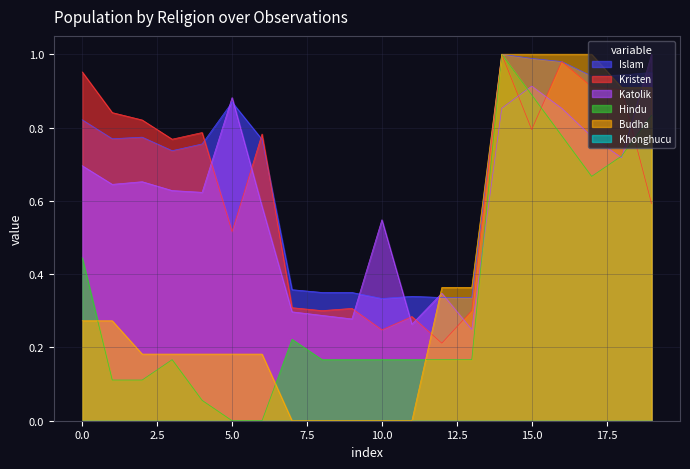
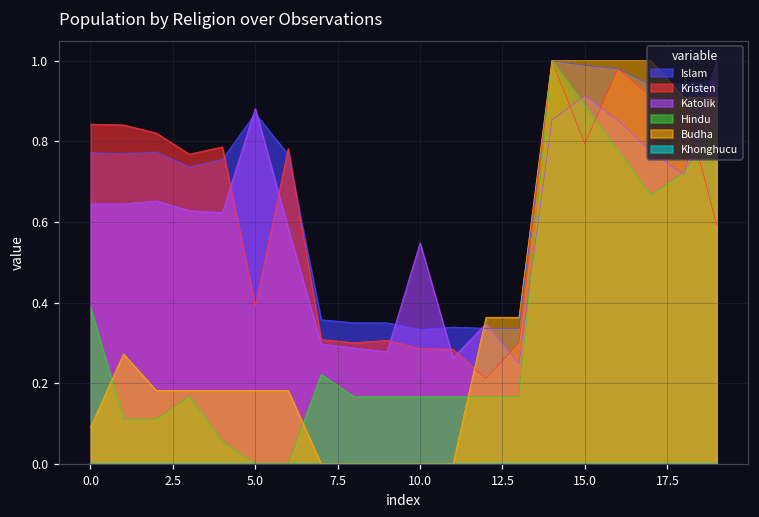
  {
    "Islam": {
-     "0.0": 0.82,
+     "0.0": 0.77,
      "5.0": 0.87,
      "10.0": 0.33,
      "15.0": 0.99
    },
    "Kristen": {
-     "0.0": 0.95,
-     "5.0": 0.52,
-     "10.0": 0.25,
+     "0.0": 0.84,
+     "5.0": 0.39,
+     "10.0": 0.29,
      "15.0": 0.79
    },
    "Katolik": {
-     "0.0": 0.70,
+     "0.0": 0.64,
      "5.0": 0.88,
      "10.0": 0.55,
      "15.0": 0.91
    },
    "Hindu": {
-     "0.0": 0.44,
+     "0.0": 0.39,
      "10.0": 0.17,
      "15.0": 0.89
    },
    "Budha": {
-     "0.0": 0.27,
+     "0.0": 0.09,
      "5.0": 0.18,
      "15.0": 1.00
    },
    "Khonghucu": {
      "0.0": 0.00,
      "15.0": 0.00
    }
  }
